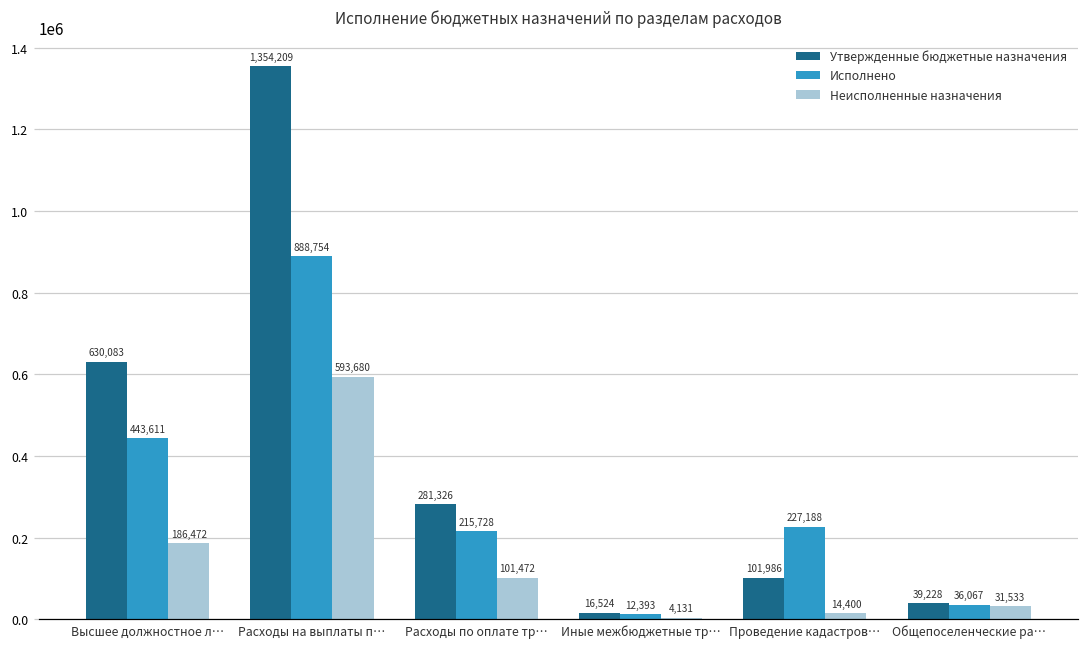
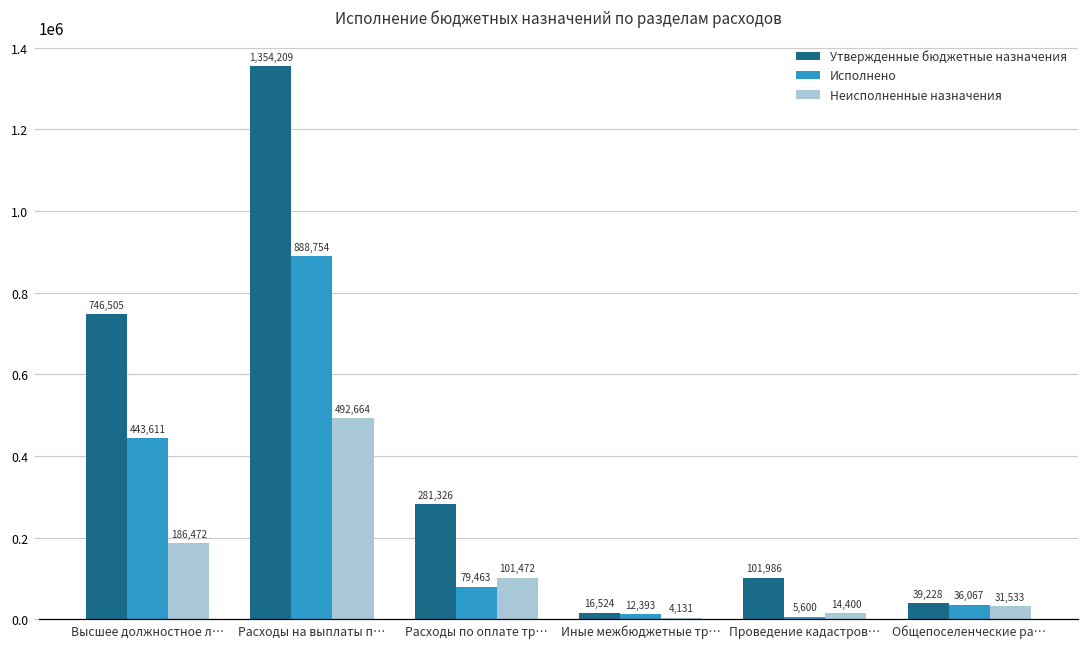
  {
    "Утвержденные бюджетные назначения": {
-     "Высшее должностное л…": "630,083",
+     "Высшее должностное л…": "746,505",
      "Расходы на выплаты п…": "1,354,209",
      "Расходы по оплате тр…": "281,326",
      "Иные межбюджетные тр…": "16,524",
      "Проведение кадастров…": "101,986",
      "Общепоселенческие ра…": "39,228"
    },
    "Исполнено": {
      "Высшее должностное л…": "443,611",
      "Расходы на выплаты п…": "888,754",
-     "Расходы по оплате тр…": "215,728",
+     "Расходы по оплате тр…": "79,463",
      "Иные межбюджетные тр…": "12,393",
-     "Проведение кадастров…": "227,188",
+     "Проведение кадастров…": "5,600",
      "Общепоселенческие ра…": "36,067"
    },
    "Неисполненные назначения": {
      "Высшее должностное л…": "186,472",
-     "Расходы на выплаты п…": "593,680",
+     "Расходы на выплаты п…": "492,664",
      "Расходы по оплате тр…": "101,472",
      "Иные межбюджетные тр…": "4,131",
      "Проведение кадастров…": "14,400",
      "Общепоселенческие ра…": "31,533"
    }
  }
